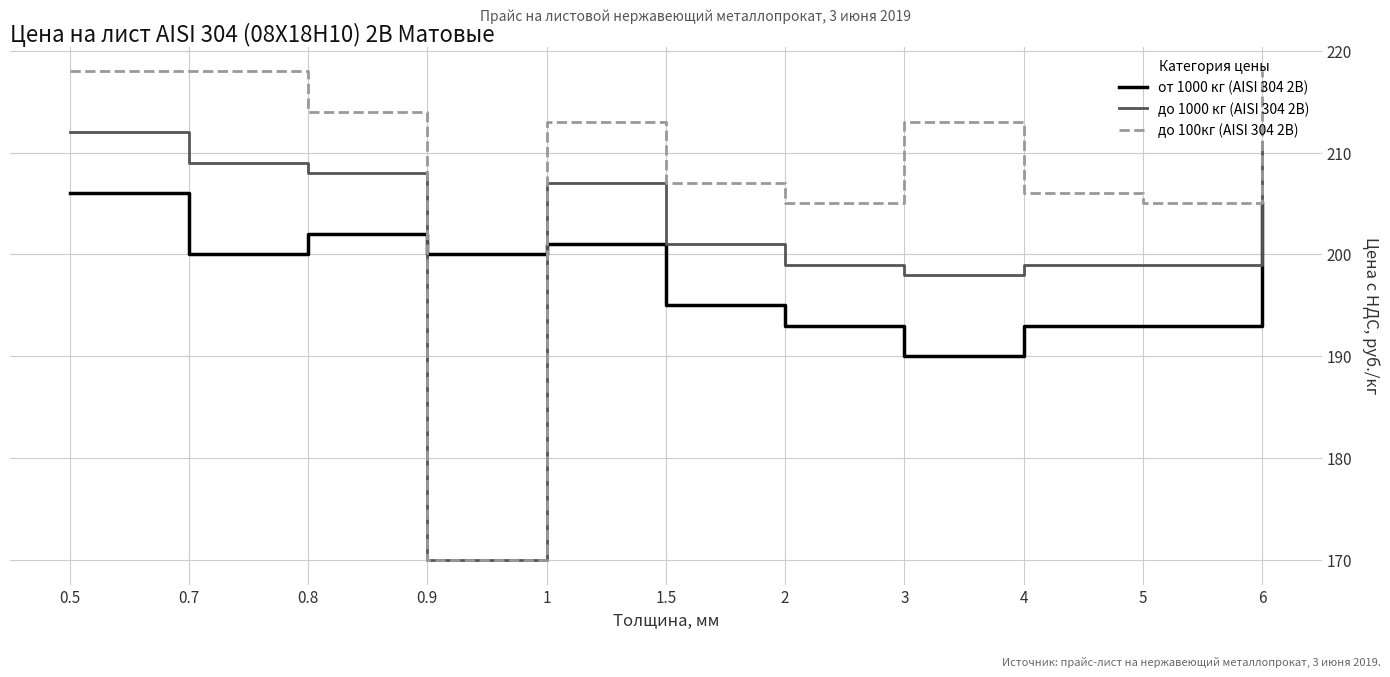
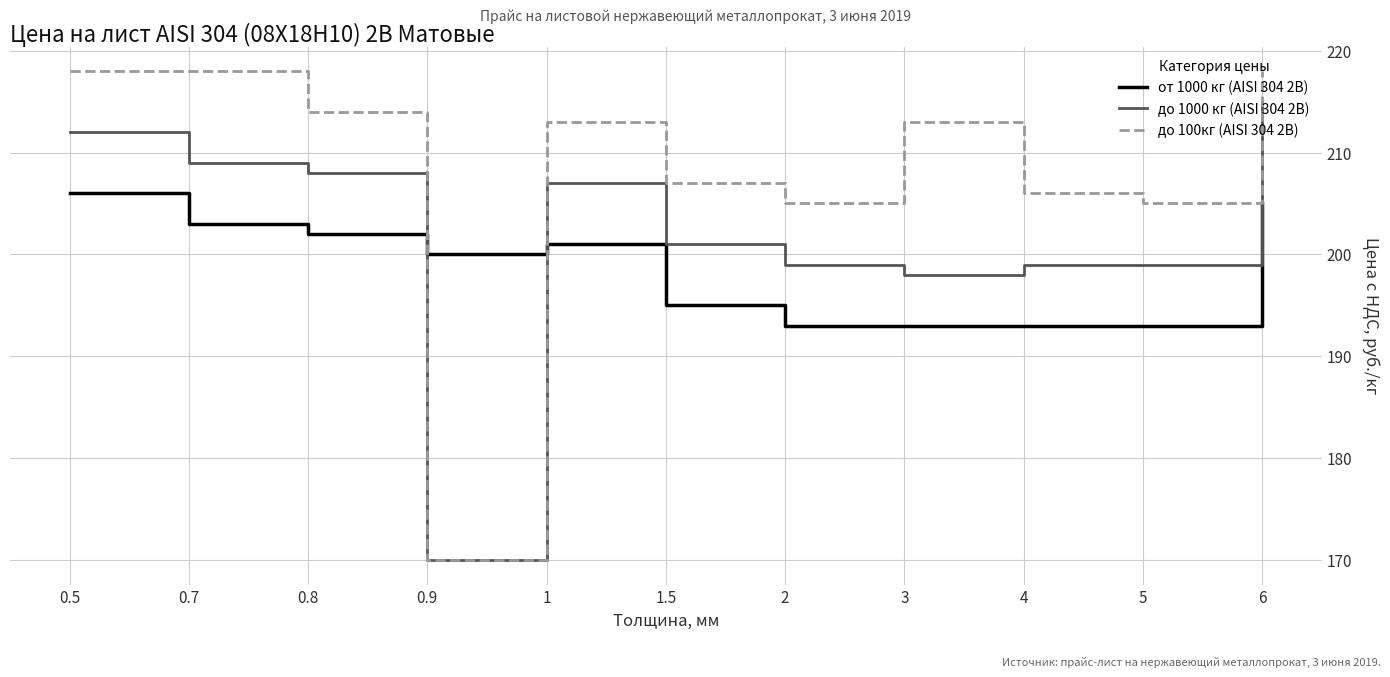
  {
    "от 1000 кг (AISI 304 2В)": {
      "0.5": 206,
-     "0.7": 200,
+     "0.7": 203,
      "0.8": 202,
      "0.9": 200,
      "1": 201,
      "1.5": 195,
      "2": 193,
-     "3": 190,
+     "3": 193,
      "4": 193,
      "5": 193,
      "6": 205
    },
    "до 1000 кг (AISI 304 2В)": {
      "0.5": 212,
      "0.7": 209,
      "0.8": 208,
      "1": 207,
      "1.5": 201,
      "2": 199,
      "3": 198,
      "4": 199,
      "5": 199,
-     "6": 211
+     "6": 215
    },
    "до 100кг (AISI 304 2В)": {
      "0.5": 218,
      "0.7": 218,
      "0.8": 214,
      "1": 213,
      "1.5": 207,
      "2": 205,
      "3": 213,
      "4": 206,
      "5": 205,
      "6": 218
    }
  }
